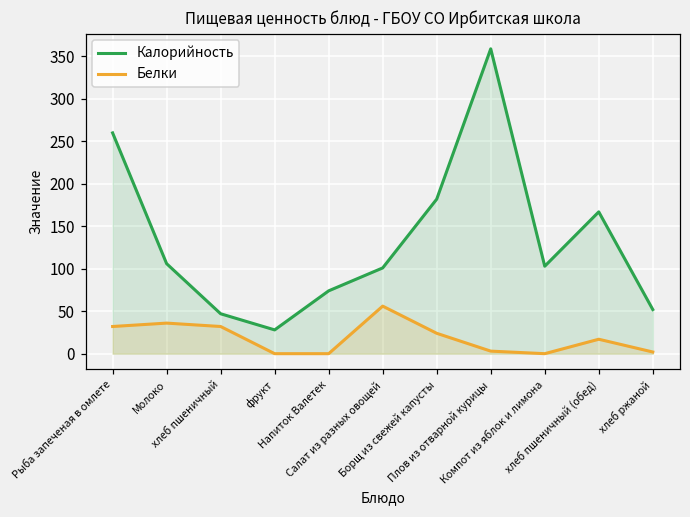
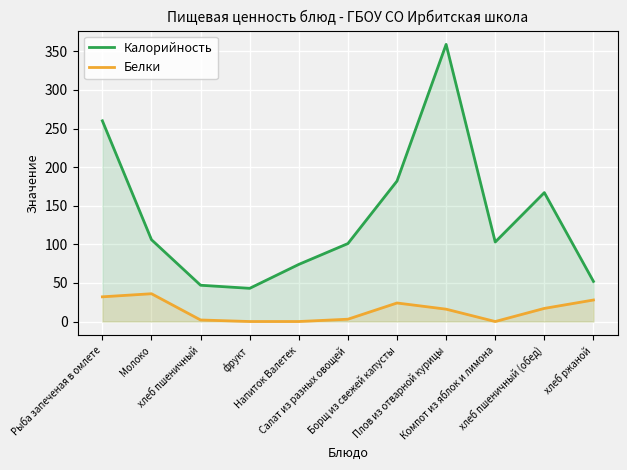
  {
    "Калорийность": {
      "Рыба запеченая в омлете": 260,
      "Молоко": 110,
      "хлеб пшеничный": 50,
-     "фрукт": 30,
+     "фрукт": 40,
      "Напиток Валетек": 70,
      "Салат из разных овощей": 100,
      "Борщ из свежей капусты": 180,
      "Плов из отварной курицы": 360,
      "Компот из яблок и лимона": 100,
      "хлеб пшеничный (обед)": 170,
      "хлеб ржаной": 50
    },
    "Белки": {
      "Рыба запеченая в омлете": 30,
      "Молоко": 40,
-     "хлеб пшеничный": 30,
+     "хлеб пшеничный": 0,
      "фрукт": 0,
      "Напиток Валетек": 0,
-     "Салат из разных овощей": 60,
+     "Салат из разных овощей": 0,
      "Борщ из свежей капусты": 20,
-     "Плов из отварной курицы": 0,
+     "Плов из отварной курицы": 20,
      "Компот из яблок и лимона": 0,
      "хлеб пшеничный (обед)": 20,
-     "хлеб ржаной": 0
+     "хлеб ржаной": 30
    }
  }
